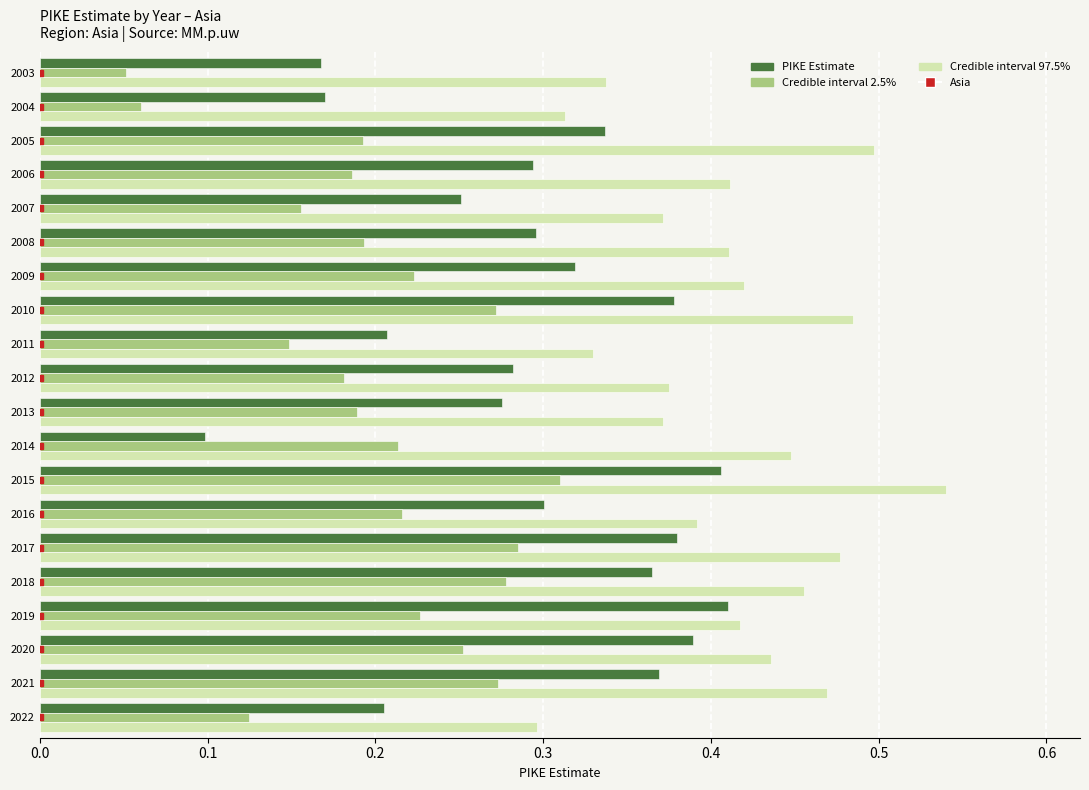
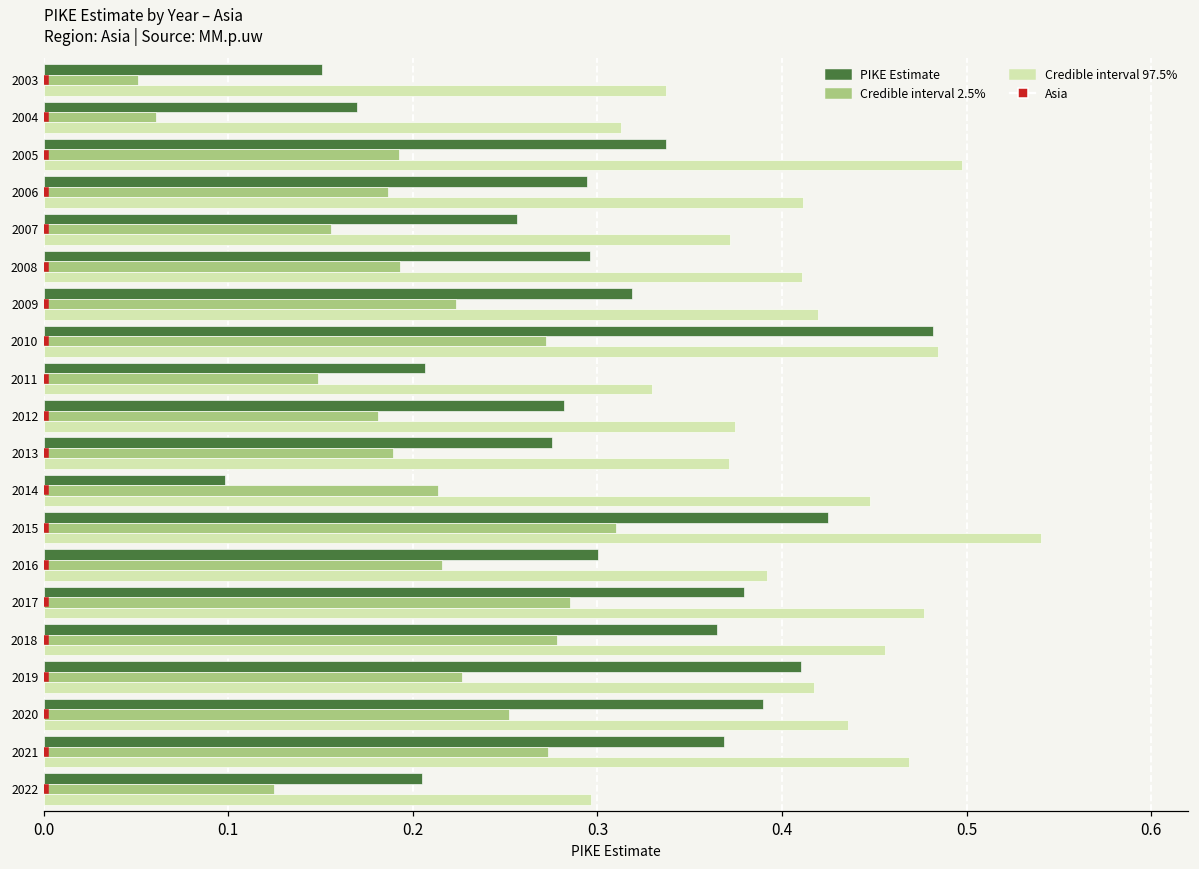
  {
    "PIKE Estimate": {
-     "2003": 0.167,
+     "2003": 0.151,
      "2004": 0.170,
      "2005": 0.337,
      "2006": 0.294,
-     "2007": 0.251,
+     "2007": 0.256,
      "2008": 0.296,
      "2009": 0.319,
-     "2010": 0.378,
+     "2010": 0.482,
      "2011": 0.207,
      "2012": 0.282,
      "2013": 0.276,
      "2014": 0.098,
-     "2015": 0.406,
+     "2015": 0.425,
      "2016": 0.300,
      "2017": 0.380,
      "2018": 0.365,
      "2019": 0.410,
      "2020": 0.390,
      "2021": 0.369,
      "2022": 0.205
    }
  }
